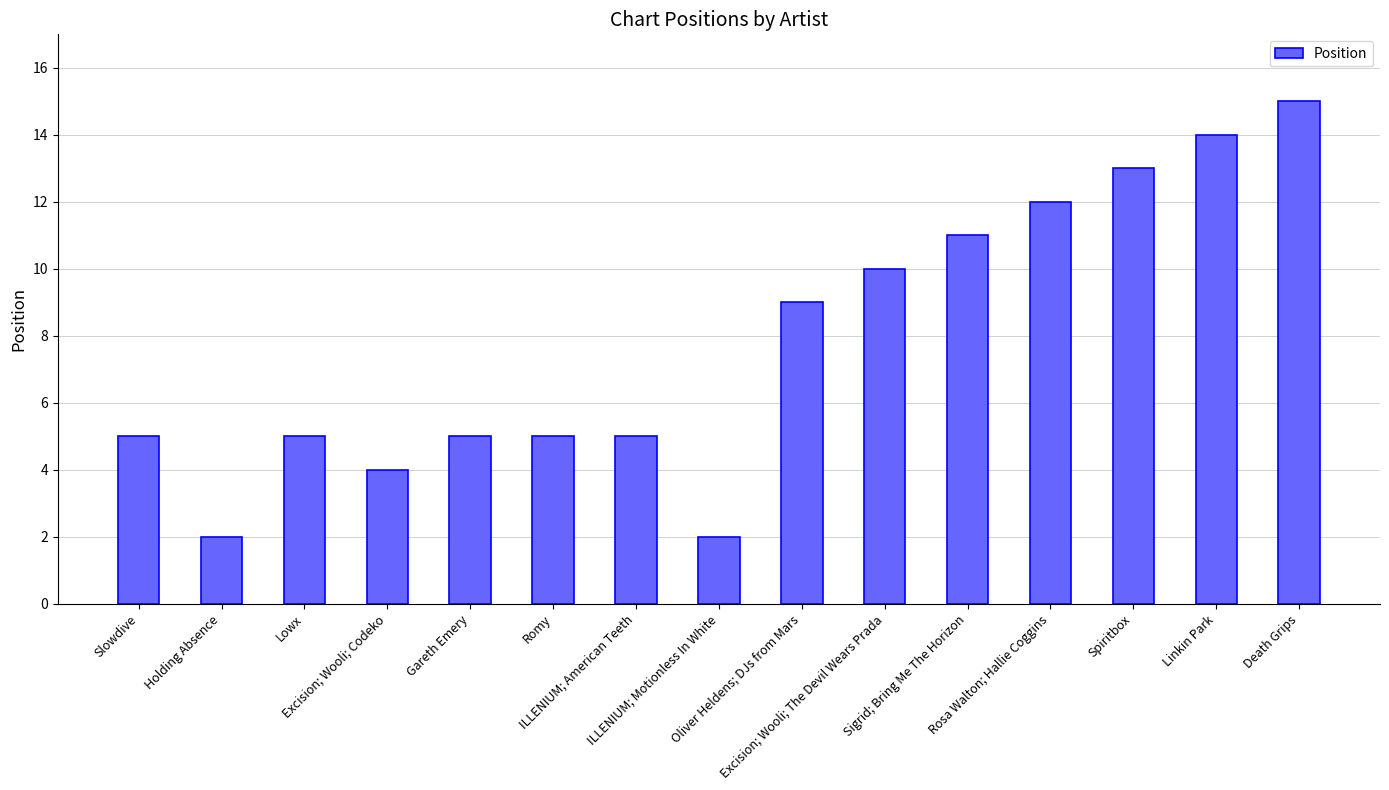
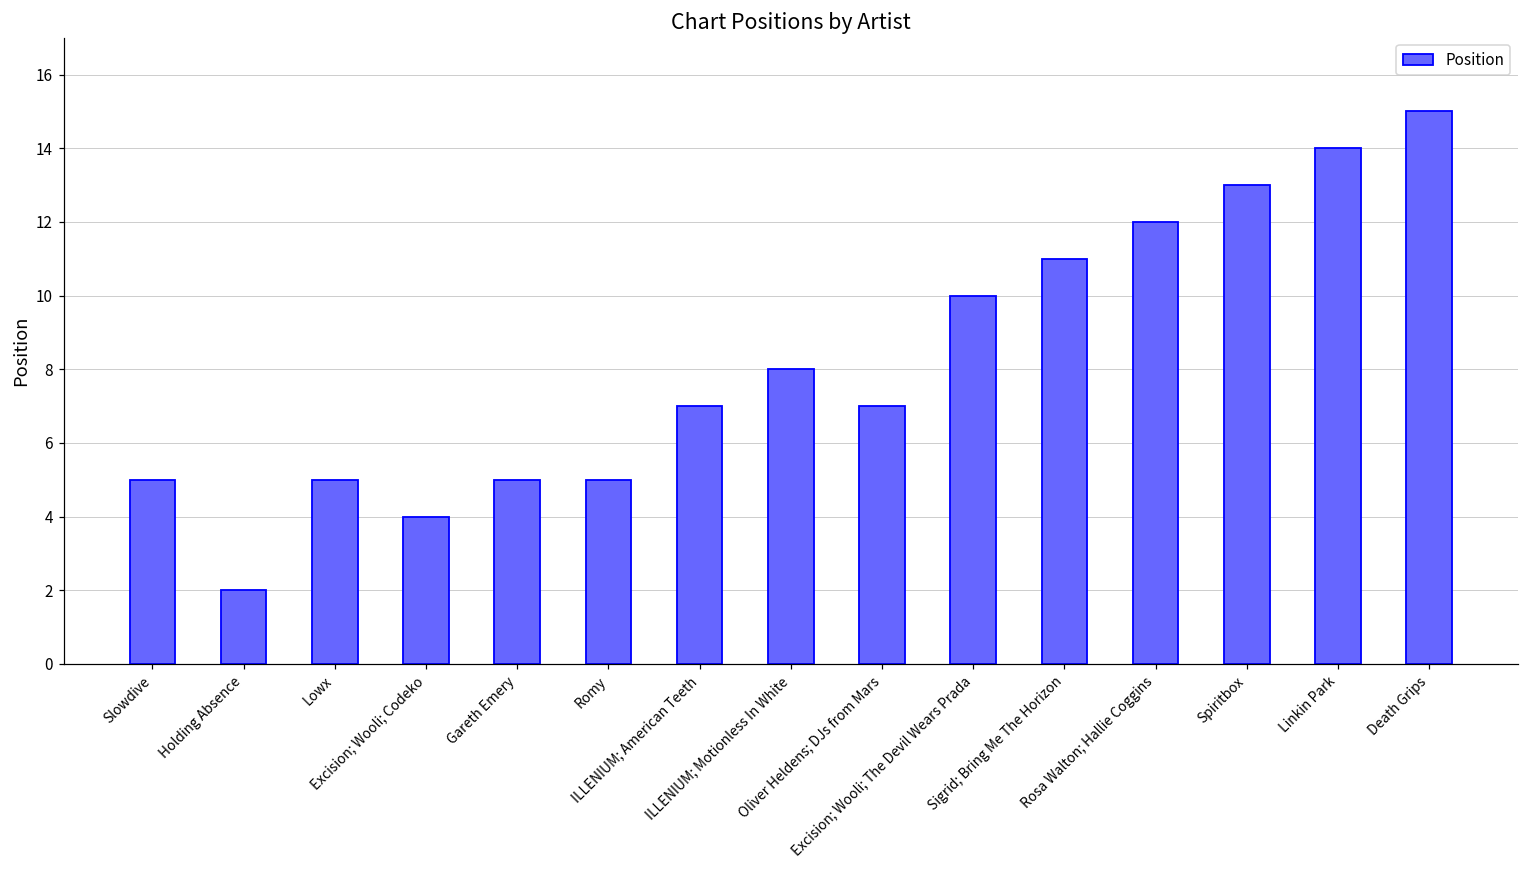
  {
    "Slowdive": 5,
    "Holding Absence": 2,
    "Lowx": 5,
    "Excision; Wooli; Codeko": 4,
    "Gareth Emery": 5,
    "Romy": 5,
-   "ILLENIUM; American Teeth": 5,
-   "ILLENIUM; Motionless In White": 2,
-   "Oliver Heldens; DJs from Mars": 9,
+   "ILLENIUM; American Teeth": 7,
+   "ILLENIUM; Motionless In White": 8,
+   "Oliver Heldens; DJs from Mars": 7,
    "Excision; Wooli; The Devil Wears Prada": 10,
    "Sigrid; Bring Me The Horizon": 11,
    "Rosa Walton; Hallie Coggins": 12,
    "Spiritbox": 13,
    "Linkin Park": 14,
    "Death Grips": 15
  }
